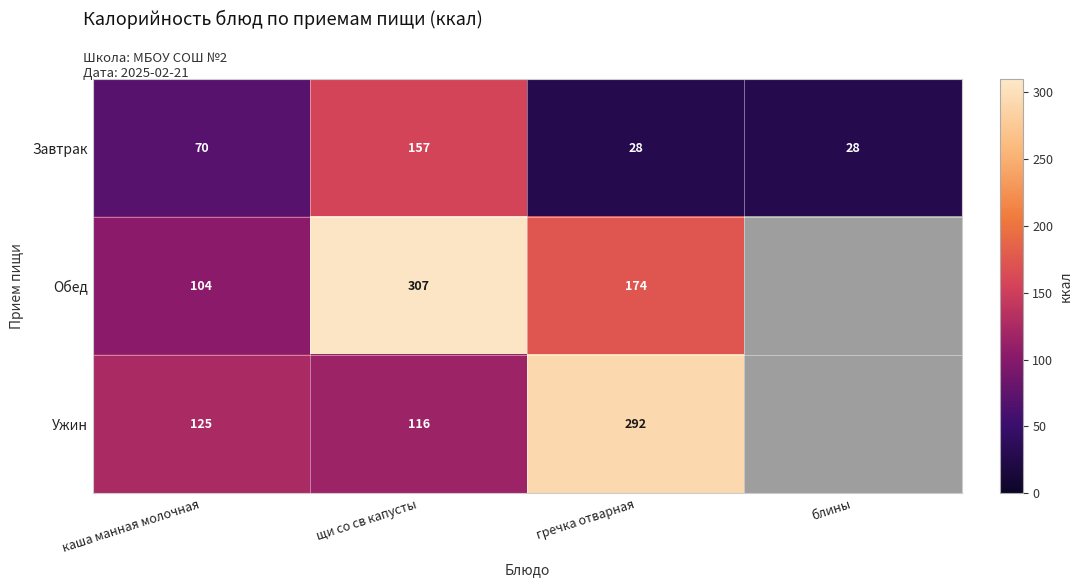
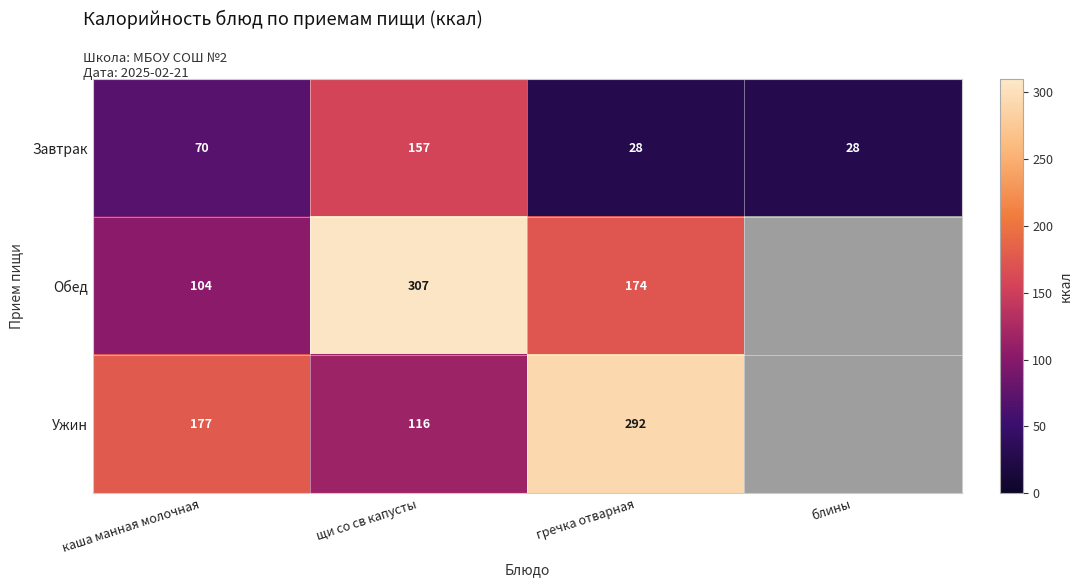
  {
    "Завтрак": {
      "каша манная молочная": 70,
      "щи со св капусты": 157,
      "гречка отварная": 28,
      "блины": 28
    },
    "Обед": {
      "каша манная молочная": 104,
      "щи со св капусты": 307,
      "гречка отварная": 174
    },
    "Ужин": {
-     "каша манная молочная": 125,
+     "каша манная молочная": 177,
      "щи со св капусты": 116,
      "гречка отварная": 292
    }
  }
